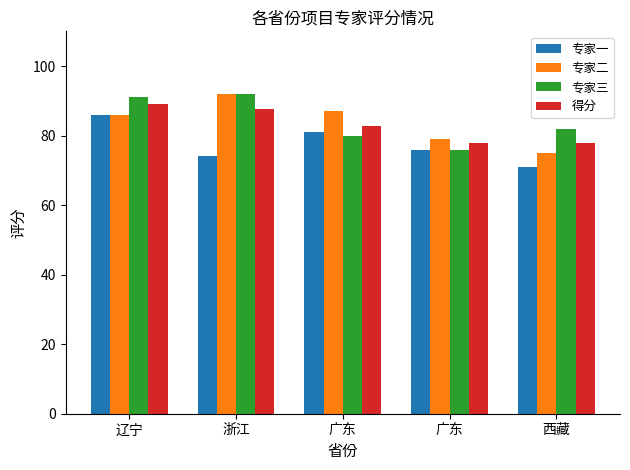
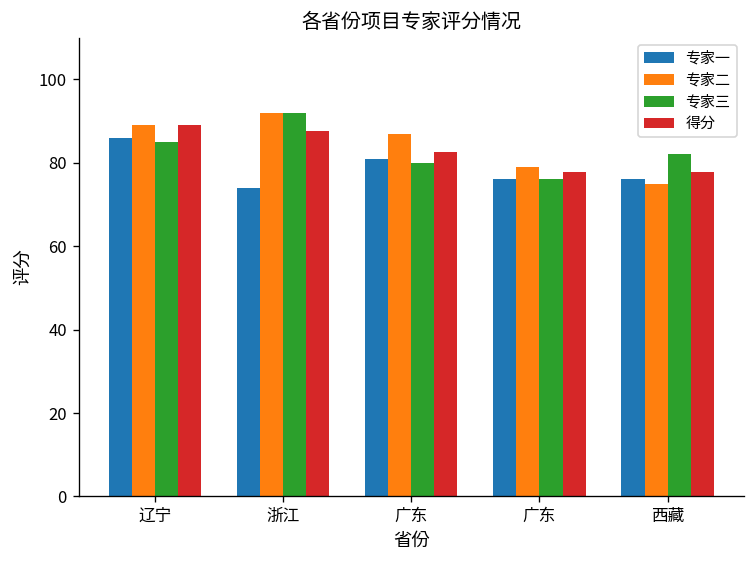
  {
    "专家一": {
      "辽宁": 86,
      "浙江": 74,
-     "西藏": 71
+     "西藏": 76
    },
    "专家二": {
-     "辽宁": 86,
+     "辽宁": 89,
      "浙江": 92,
      "西藏": 75
    },
    "专家三": {
-     "辽宁": 91,
+     "辽宁": 85,
      "浙江": 92,
      "西藏": 82
    },
    "得分": {
      "辽宁": 89,
      "浙江": 88,
      "西藏": 78
    }
  }
